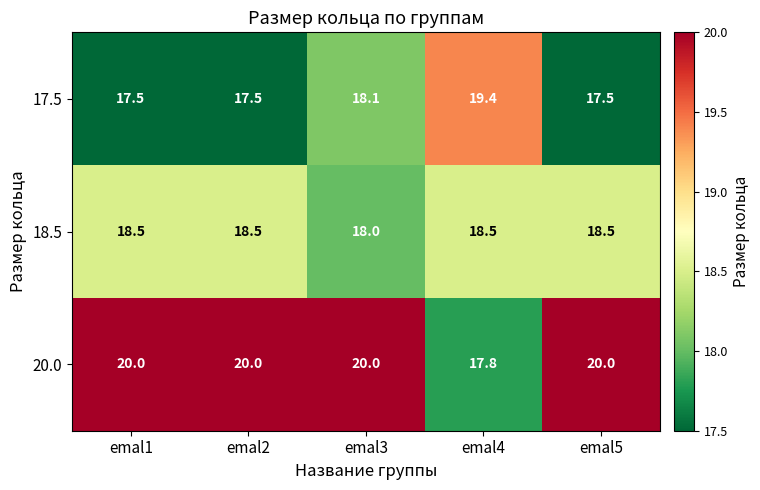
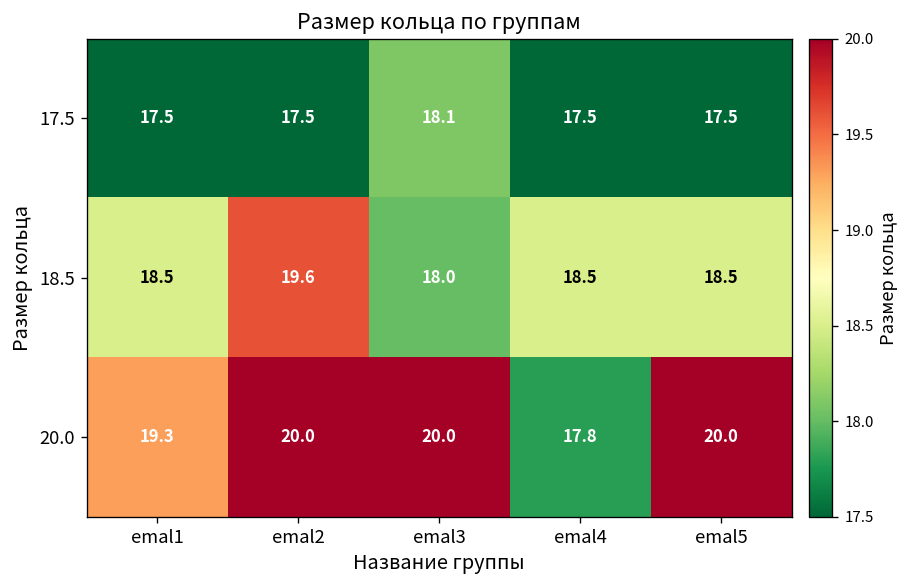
  {
    "17.5": {
      "emal1": 17.5,
      "emal2": 17.5,
      "emal3": 18.1,
-     "emal4": 19.4,
+     "emal4": 17.5,
      "emal5": 17.5
    },
    "18.5": {
      "emal1": 18.5,
-     "emal2": 18.5,
+     "emal2": 19.6,
      "emal3": 18.0,
      "emal4": 18.5,
      "emal5": 18.5
    },
    "20.0": {
-     "emal1": 20.0,
+     "emal1": 19.3,
      "emal2": 20.0,
      "emal3": 20.0,
      "emal4": 17.8,
      "emal5": 20.0
    }
  }
